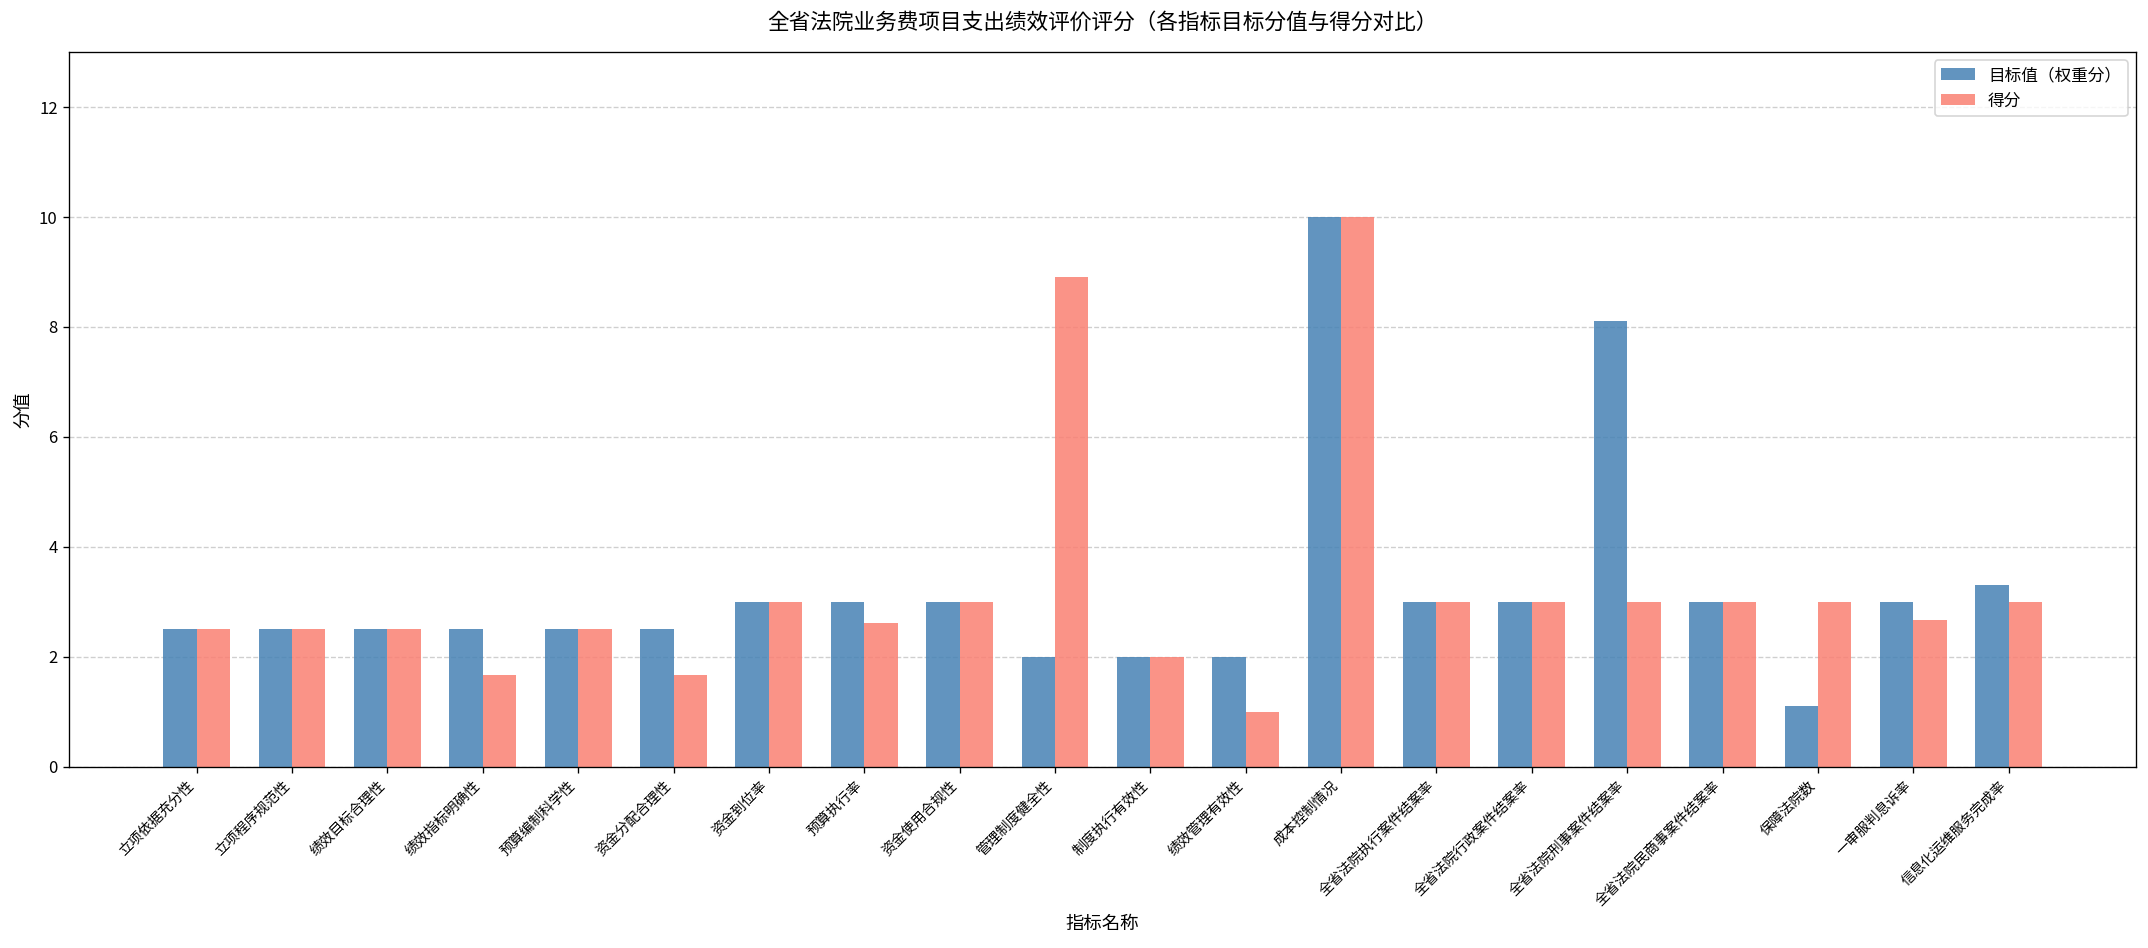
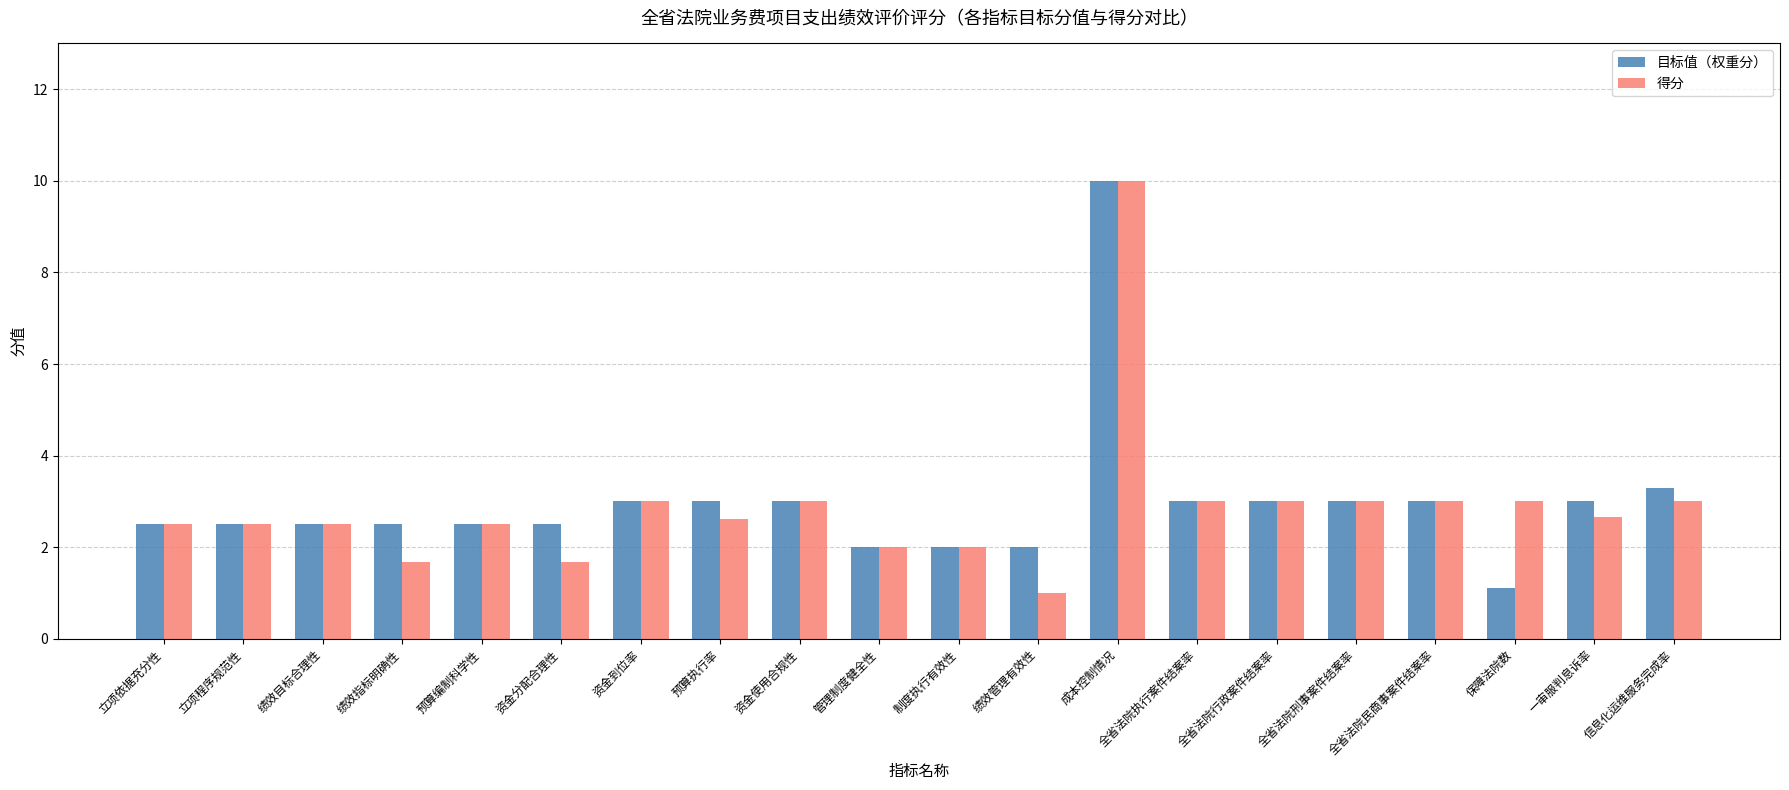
  {
    "目标值（权重分）": {
      "立项依据充分性": 2.5,
      "立项程序规范性": 2.5,
      "绩效目标合理性": 2.5,
      "绩效指标明确性": 2.5,
      "预算编制科学性": 2.5,
      "资金分配合理性": 2.5,
      "资金到位率": 3.0,
      "预算执行率": 3.0,
      "资金使用合规性": 3.0,
      "管理制度健全性": 2.0,
      "制度执行有效性": 2.0,
      "绩效管理有效性": 2.0,
      "成本控制情况": 10.0,
      "全省法院执行案件结案率": 3.0,
      "全省法院行政案件结案率": 3.0,
-     "全省法院刑事案件结案率": 8.1,
+     "全省法院刑事案件结案率": 3.0,
      "全省法院民商事案件结案率": 3.0,
      "保障法院数": 1.1,
      "一审服判息诉率": 3.0,
      "信息化运维服务完成率": 3.3
    },
    "得分": {
      "立项依据充分性": 2.5,
      "立项程序规范性": 2.5,
      "绩效目标合理性": 2.5,
      "绩效指标明确性": 1.7,
      "预算编制科学性": 2.5,
      "资金分配合理性": 1.7,
      "资金到位率": 3.0,
      "预算执行率": 2.6,
      "资金使用合规性": 3.0,
-     "管理制度健全性": 8.9,
+     "管理制度健全性": 2.0,
      "制度执行有效性": 2.0,
      "绩效管理有效性": 1.0,
      "成本控制情况": 10.0,
      "全省法院执行案件结案率": 3.0,
      "全省法院行政案件结案率": 3.0,
      "全省法院刑事案件结案率": 3.0,
      "全省法院民商事案件结案率": 3.0,
      "保障法院数": 3.0,
      "一审服判息诉率": 2.7,
      "信息化运维服务完成率": 3.0
    }
  }
